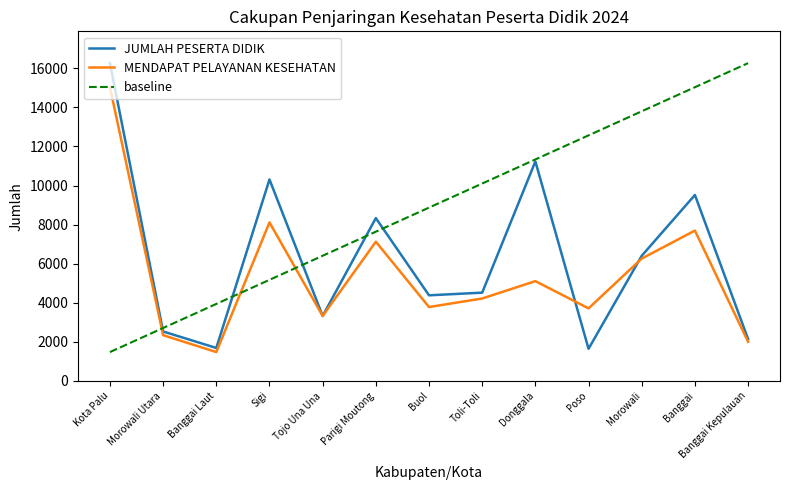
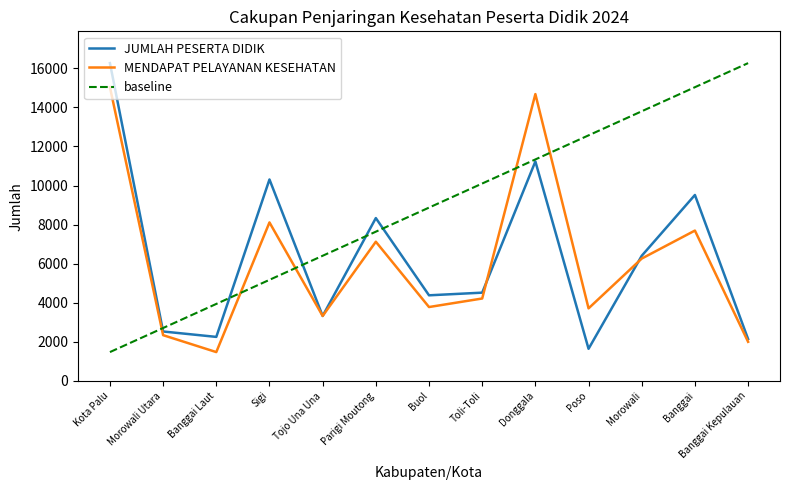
  {
    "JUMLAH PESERTA DIDIK": {
      "Morowali Utara": 2500,
-     "Banggai Laut": 1700,
+     "Banggai Laut": 2300,
      "Sigi": 10300,
      "Parigi Moutong": 8300,
      "Buol": 4400,
      "Toli-Toli": 4500,
      "Donggala": 11200,
      "Poso": 1600,
      "Morowali": 6400,
      "Banggai": 9500,
      "Banggai Kepulauan": 2100
    },
    "MENDAPAT PELAYANAN KESEHATAN": {
      "Morowali Utara": 2300,
      "Banggai Laut": 1500,
      "Sigi": 8100,
      "Parigi Moutong": 7100,
      "Buol": 3800,
      "Toli-Toli": 4200,
-     "Donggala": 5100,
+     "Donggala": 14700,
      "Poso": 3700,
      "Morowali": 6300,
      "Banggai": 7700,
      "Banggai Kepulauan": 2000
    },
    "baseline": {
      "Kota Palu": 1500,
      "Banggai Kepulauan": 16300
    }
  }
